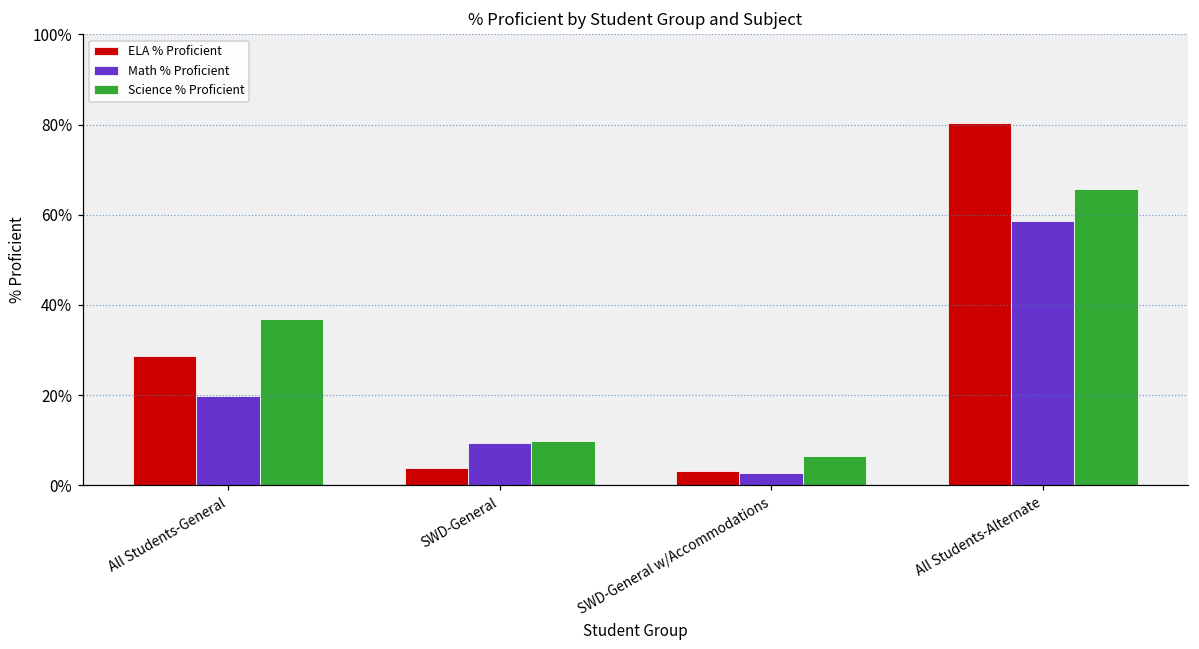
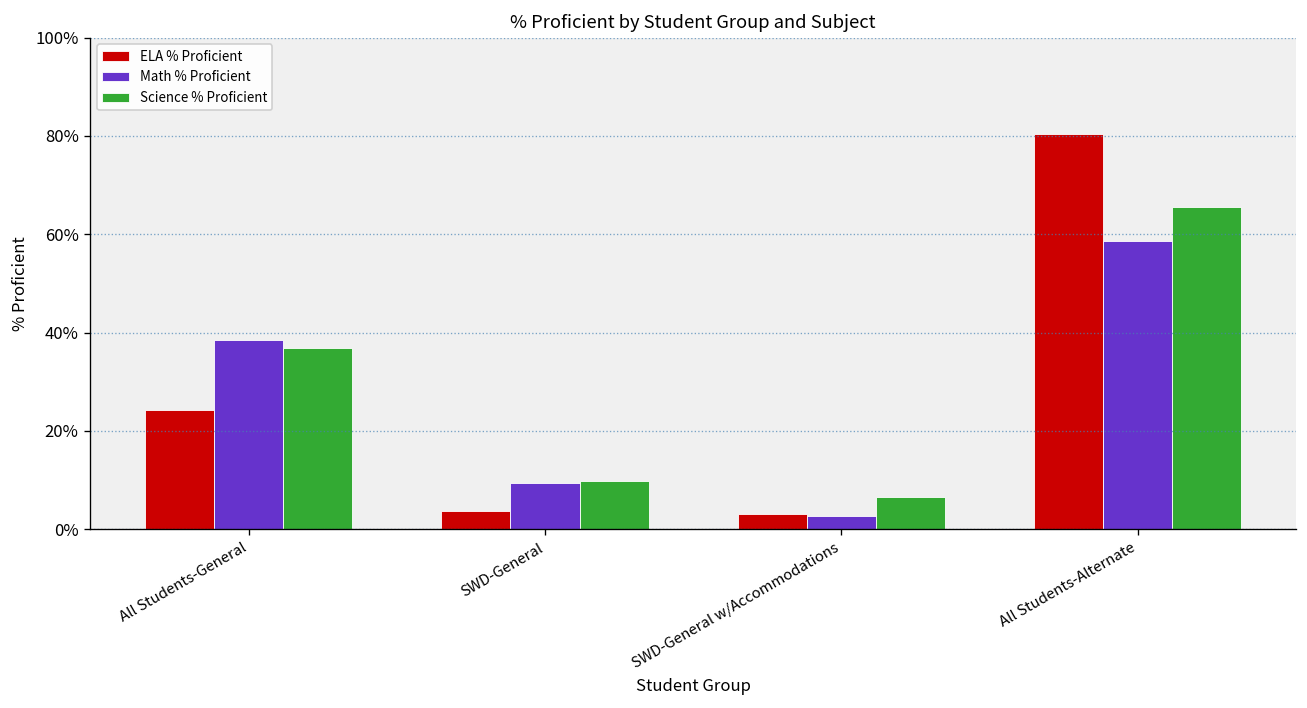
  {
    "ELA % Proficient": {
-     "All Students-General": "29%",
+     "All Students-General": "24%",
      "SWD-General": "4%",
      "SWD-General w/Accommodations": "3%",
      "All Students-Alternate": "80%"
    },
    "Math % Proficient": {
-     "All Students-General": "20%",
+     "All Students-General": "38%",
      "SWD-General": "9%",
      "SWD-General w/Accommodations": "3%",
      "All Students-Alternate": "59%"
    },
    "Science % Proficient": {
      "All Students-General": "37%",
      "SWD-General": "10%",
      "SWD-General w/Accommodations": "6%",
      "All Students-Alternate": "66%"
    }
  }
